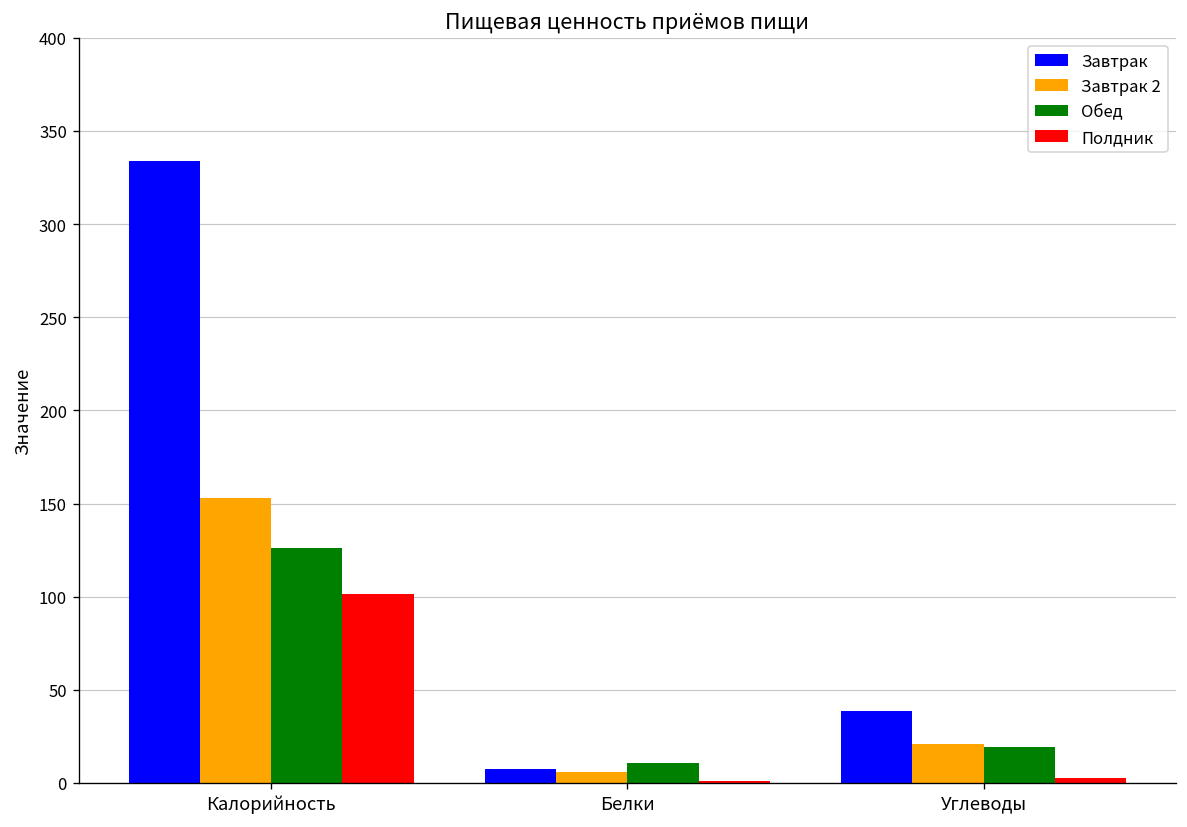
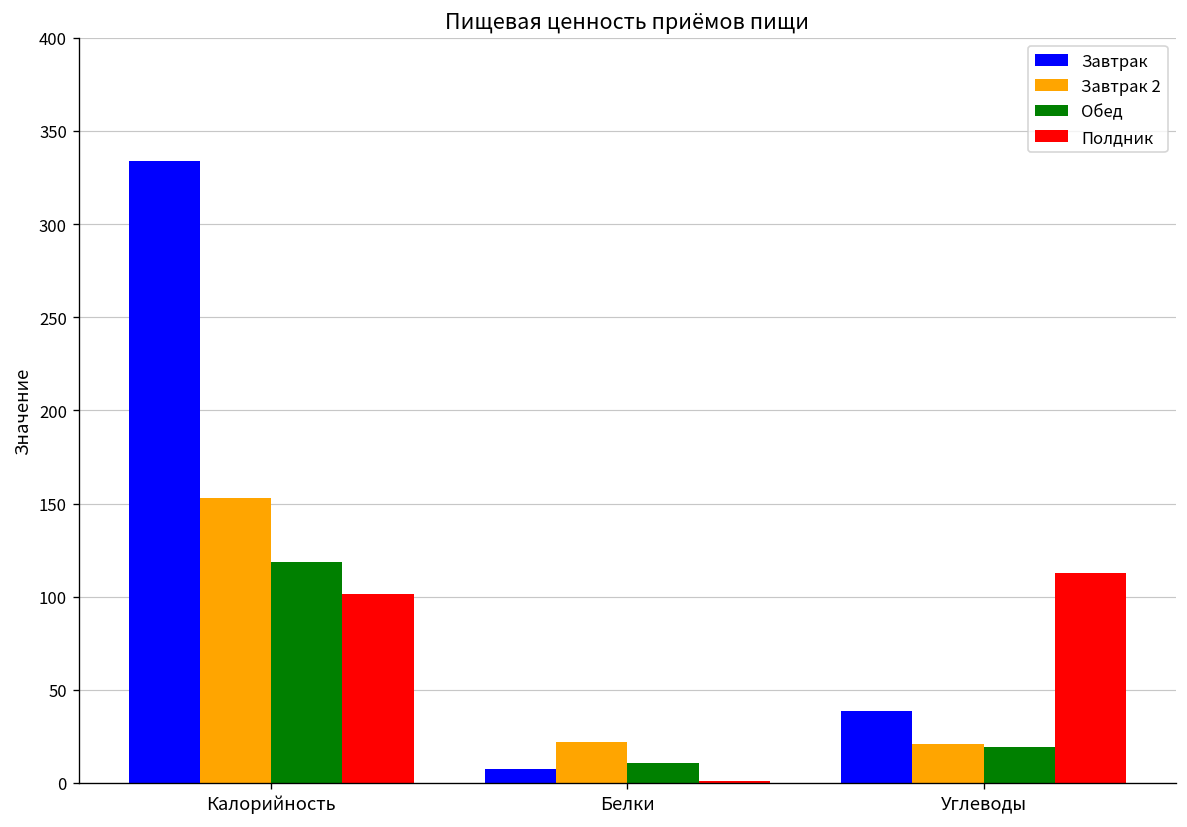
  {
    "Завтрак": {
      "Калорийность": 334,
      "Белки": 8,
      "Углеводы": 39
    },
    "Завтрак 2": {
      "Калорийность": 153,
-     "Белки": 6,
+     "Белки": 22,
      "Углеводы": 21
    },
    "Обед": {
-     "Калорийность": 126,
+     "Калорийность": 119,
      "Белки": 11,
      "Углеводы": 19
    },
    "Полдник": {
      "Калорийность": 102,
-     "Углеводы": 2
+     "Углеводы": 112
    }
  }
